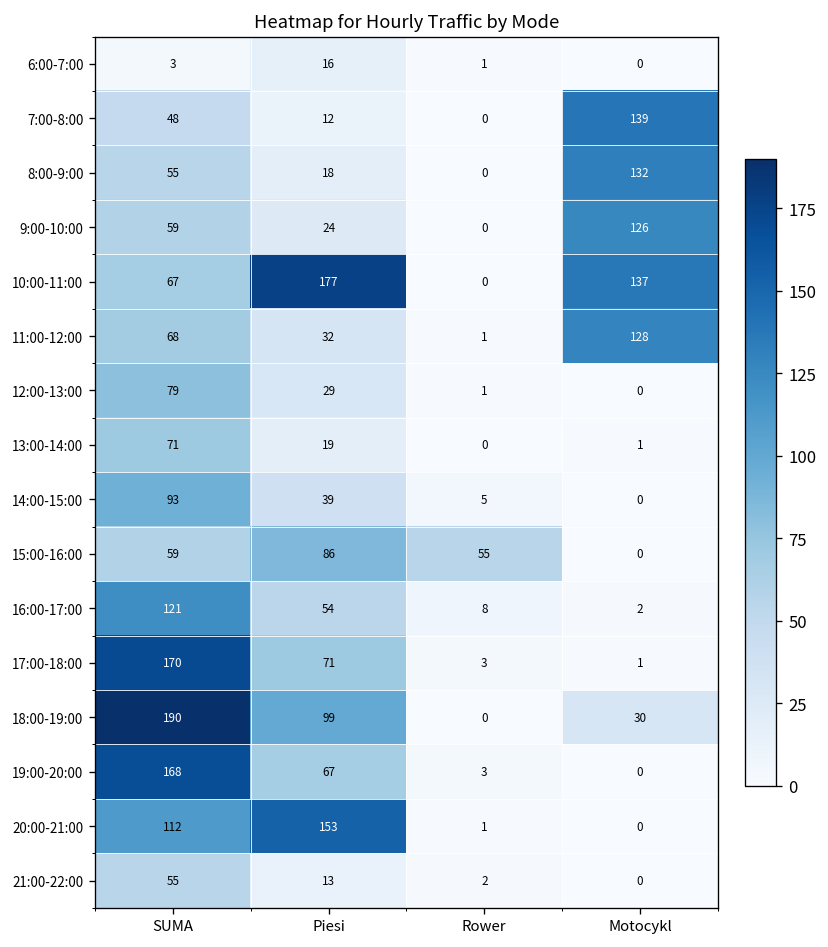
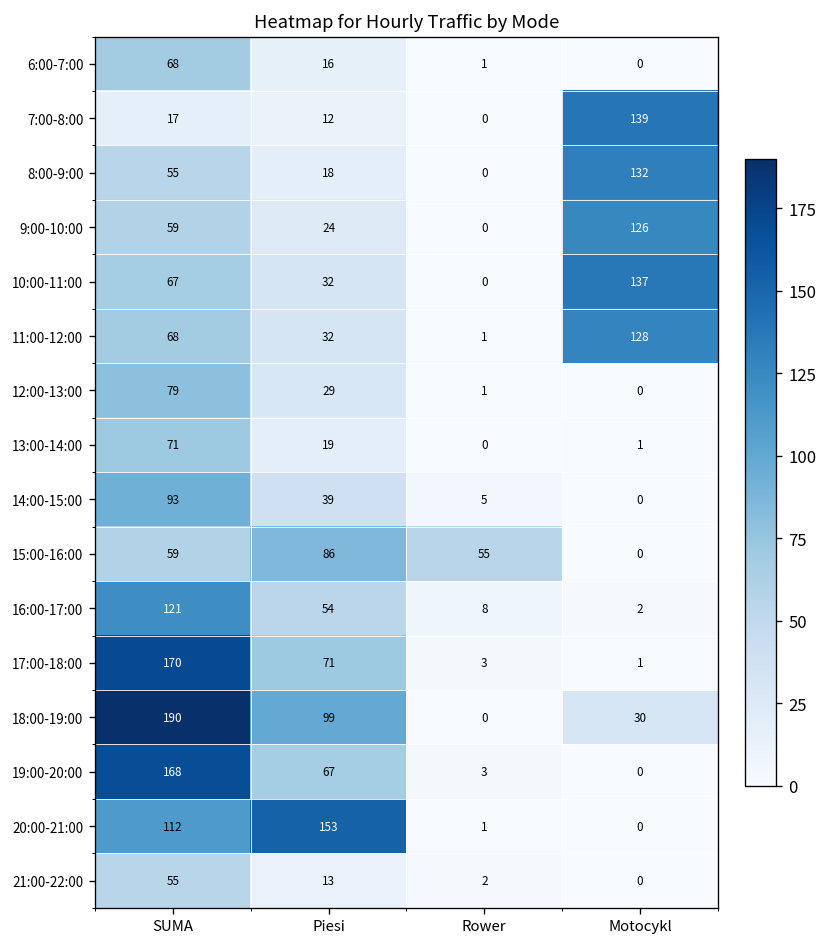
  {
    "6:00-7:00": {
-     "SUMA": 3,
+     "SUMA": 68,
      "Piesi": 16,
      "Rower": 1,
      "Motocykl": 0
    },
    "7:00-8:00": {
-     "SUMA": 48,
+     "SUMA": 17,
      "Piesi": 12,
      "Rower": 0,
      "Motocykl": 139
    },
    "8:00-9:00": {
      "SUMA": 55,
      "Piesi": 18,
      "Rower": 0,
      "Motocykl": 132
    },
    "9:00-10:00": {
      "SUMA": 59,
      "Piesi": 24,
      "Rower": 0,
      "Motocykl": 126
    },
    "10:00-11:00": {
      "SUMA": 67,
-     "Piesi": 177,
+     "Piesi": 32,
      "Rower": 0,
      "Motocykl": 137
    },
    "11:00-12:00": {
      "SUMA": 68,
      "Piesi": 32,
      "Rower": 1,
      "Motocykl": 128
    },
    "12:00-13:00": {
      "SUMA": 79,
      "Piesi": 29,
      "Rower": 1,
      "Motocykl": 0
    },
    "13:00-14:00": {
      "SUMA": 71,
      "Piesi": 19,
      "Rower": 0,
      "Motocykl": 1
    },
    "14:00-15:00": {
      "SUMA": 93,
      "Piesi": 39,
      "Rower": 5,
      "Motocykl": 0
    },
    "15:00-16:00": {
      "SUMA": 59,
      "Piesi": 86,
      "Rower": 55,
      "Motocykl": 0
    },
    "16:00-17:00": {
      "SUMA": 121,
      "Piesi": 54,
      "Rower": 8,
      "Motocykl": 2
    },
    "17:00-18:00": {
      "SUMA": 170,
      "Piesi": 71,
      "Rower": 3,
      "Motocykl": 1
    },
    "18:00-19:00": {
      "SUMA": 190,
      "Piesi": 99,
      "Rower": 0,
      "Motocykl": 30
    },
    "19:00-20:00": {
      "SUMA": 168,
      "Piesi": 67,
      "Rower": 3,
      "Motocykl": 0
    },
    "20:00-21:00": {
      "SUMA": 112,
      "Piesi": 153,
      "Rower": 1,
      "Motocykl": 0
    },
    "21:00-22:00": {
      "SUMA": 55,
      "Piesi": 13,
      "Rower": 2,
      "Motocykl": 0
    }
  }
